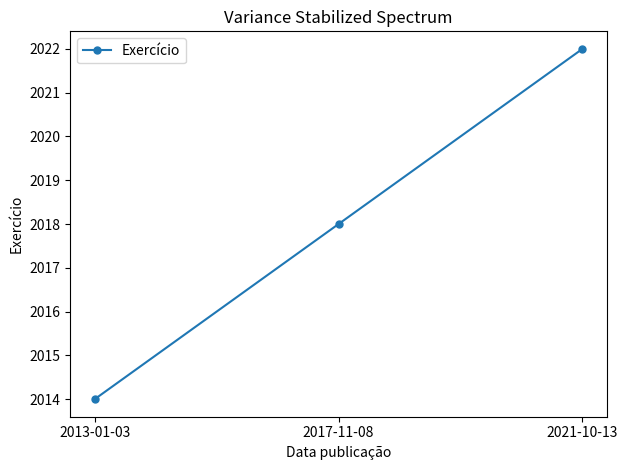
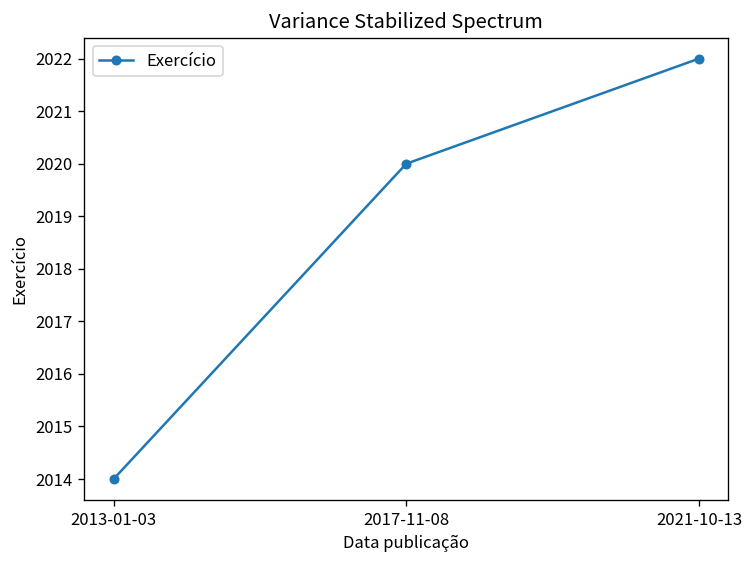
  {
    "2013-01-03": 2014,
-   "2017-11-08": 2018,
+   "2017-11-08": 2020,
    "2021-10-13": 2022
  }
